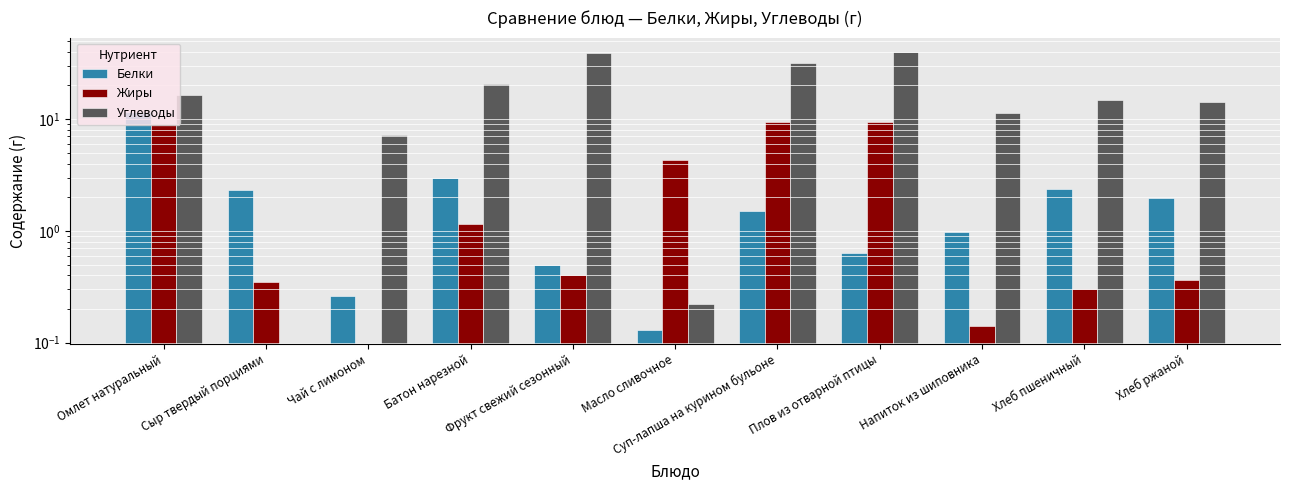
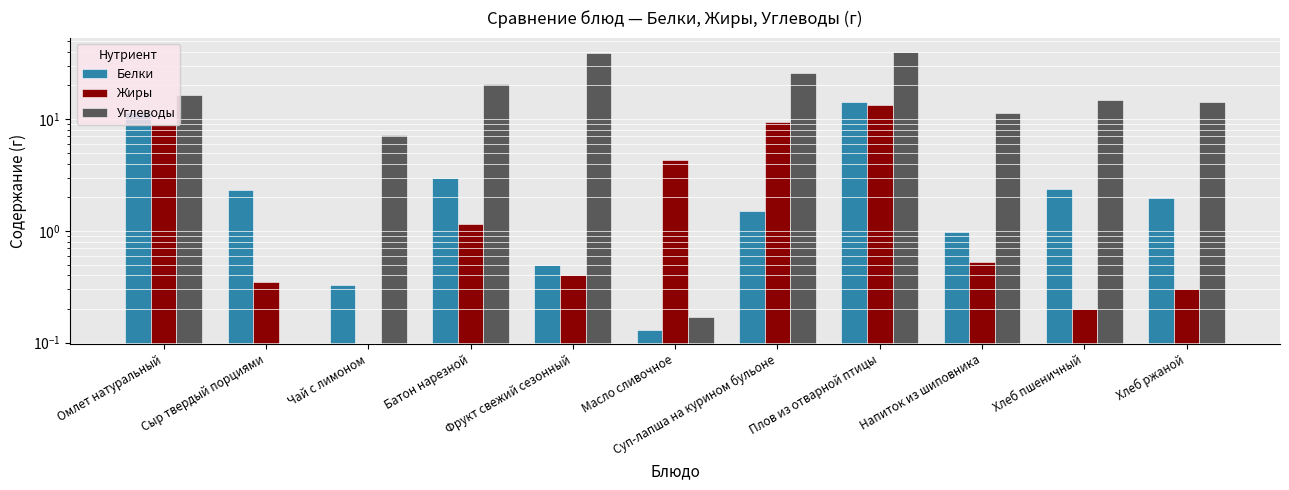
  {
    "Белки": {
      "Сыр твердый порциями": 2.3,
-     "Чай с лимоном": 0.26,
+     "Чай с лимоном": 0.33,
      "Батон нарезной": 3.0,
      "Фрукт свежий сезонный": 0.5,
      "Масло сливочное": 0.13,
      "Суп-лапша на курином бульоне": 1.5,
-     "Плов из отварной птицы": 0.6,
+     "Плов из отварной птицы": 14,
      "Напиток из шиповника": 1.0,
      "Хлеб пшеничный": 2.4,
      "Хлеб ржаной": 2.0
    },
    "Жиры": {
      "Сыр твердый порциями": 0.35,
      "Батон нарезной": 1.2,
      "Фрукт свежий сезонный": 0.40,
      "Масло сливочное": 4.3,
      "Суп-лапша на курином бульоне": 9,
-     "Плов из отварной птицы": 9,
-     "Напиток из шиповника": 0.14,
-     "Хлеб пшеничный": 0.3,
-     "Хлеб ржаной": 0.36
+     "Плов из отварной птицы": 13,
+     "Напиток из шиповника": 0.5,
+     "Хлеб пшеничный": 0.2,
+     "Хлеб ржаной": 0.30
    },
    "Углеводы": {
      "Омлет натуральный": 16,
      "Чай с лимоном": 7,
      "Батон нарезной": 21,
      "Фрукт свежий сезонный": 39,
-     "Масло сливочное": 0.22,
-     "Суп-лапша на курином бульоне": 32,
+     "Масло сливочное": 0.17,
+     "Суп-лапша на курином бульоне": 26,
      "Плов из отварной птицы": 40,
      "Напиток из шиповника": 11,
      "Хлеб пшеничный": 15,
      "Хлеб ржаной": 14
    }
  }
